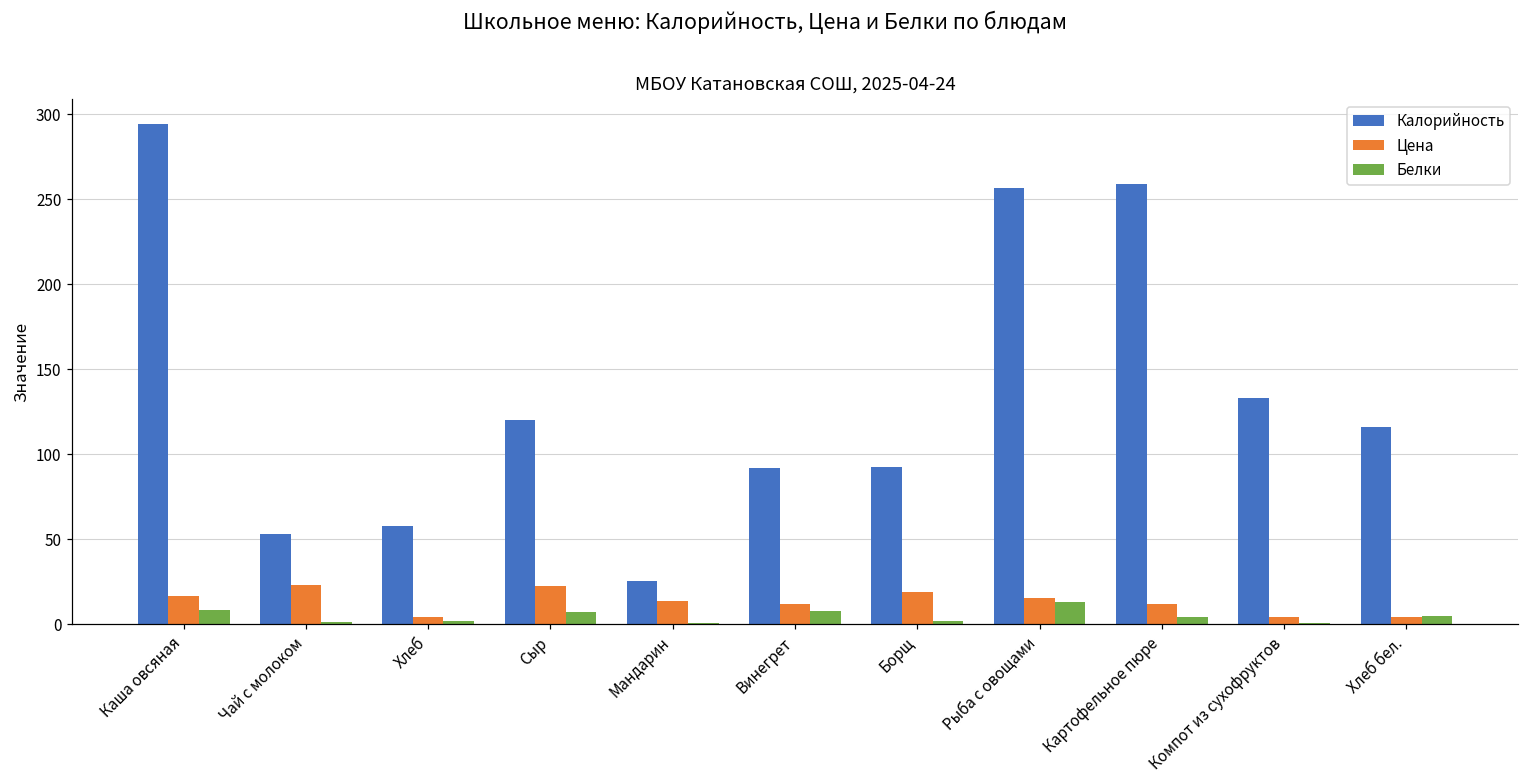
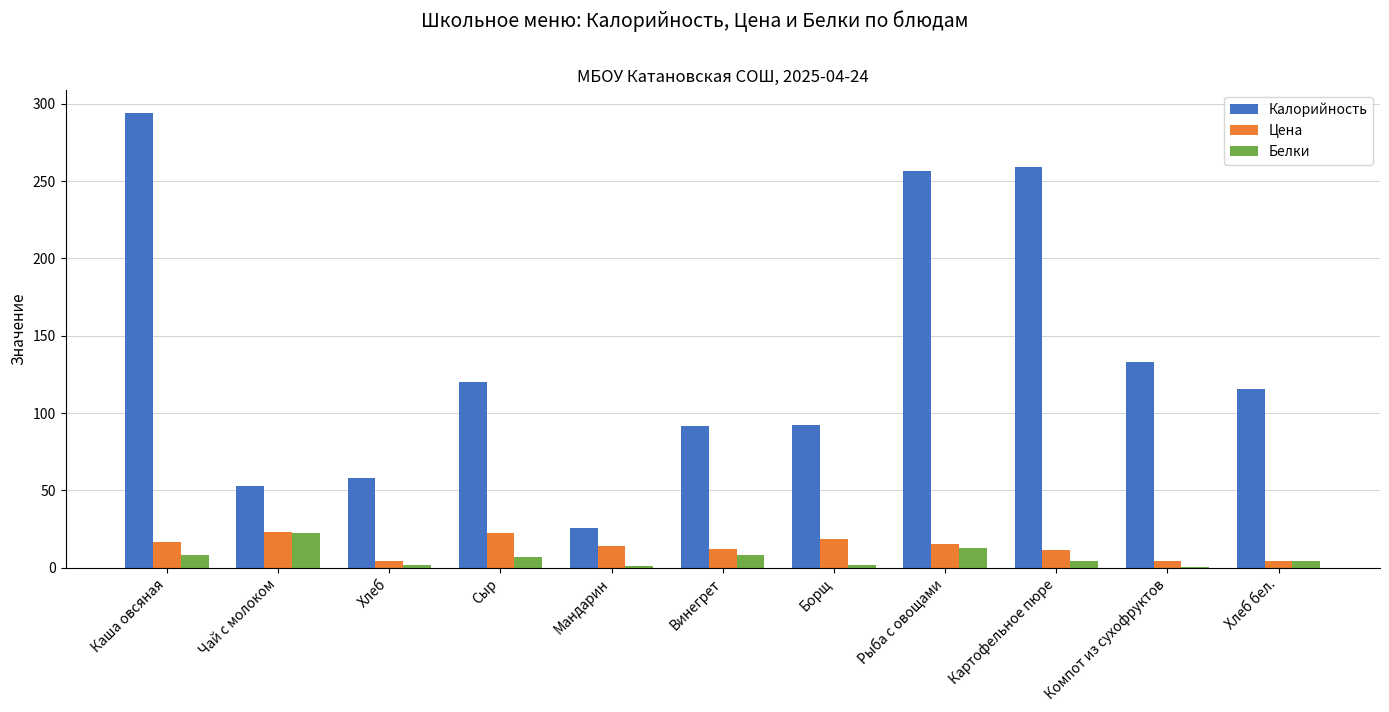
  {
    "Калорийность": {
      "Каша овсяная": 294,
      "Чай с молоком": 53,
      "Хлеб": 58,
      "Сыр": 120,
      "Мандарин": 26,
      "Винегрет": 92,
      "Борщ": 92,
      "Рыба с овощами": 256,
      "Картофельное пюре": 259,
      "Компот из сухофруктов": 133,
      "Хлеб бел.": 116
    },
    "Цена": {
      "Каша овсяная": 17,
      "Чай с молоком": 23,
      "Хлеб": 4,
      "Сыр": 22,
      "Мандарин": 14,
      "Винегрет": 12,
      "Борщ": 19,
      "Рыба с овощами": 16,
      "Картофельное пюре": 12,
      "Компот из сухофруктов": 5,
      "Хлеб бел.": 4
    },
    "Белки": {
      "Каша овсяная": 8,
-     "Чай с молоком": 2,
+     "Чай с молоком": 22,
      "Хлеб": 2,
      "Сыр": 7,
      "Винегрет": 8,
      "Борщ": 2,
      "Рыба с овощами": 13,
      "Картофельное пюре": 4,
      "Хлеб бел.": 5
    }
  }
